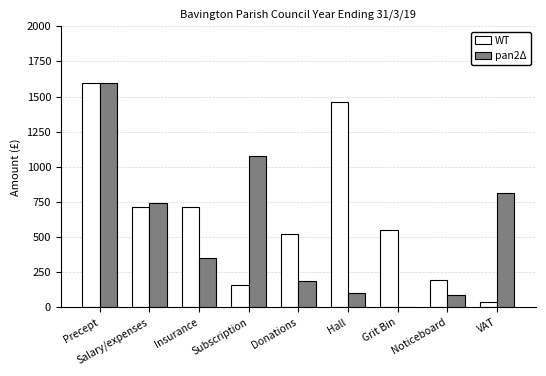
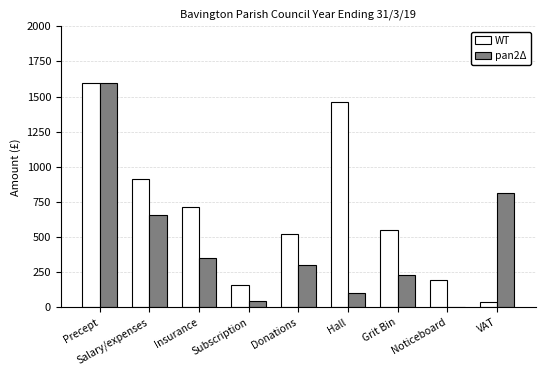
  {
    "WT": {
      "Precept": 1600,
-     "Salary/expenses": 720,
+     "Salary/expenses": 910,
      "Insurance": 720,
      "Subscription": 160,
      "Donations": 520,
      "Hall": 1460,
      "Grit Bin": 550,
      "Noticeboard": 190,
      "VAT": 40
    },
    "pan2Δ": {
      "Precept": 1600,
-     "Salary/expenses": 740,
+     "Salary/expenses": 660,
      "Insurance": 350,
-     "Subscription": 1070,
-     "Donations": 190,
+     "Subscription": 50,
+     "Donations": 300,
      "Hall": 100,
-     "Grit Bin": 0,
-     "Noticeboard": 90,
+     "Grit Bin": 230,
+     "Noticeboard": 0,
      "VAT": 810
    }
  }
